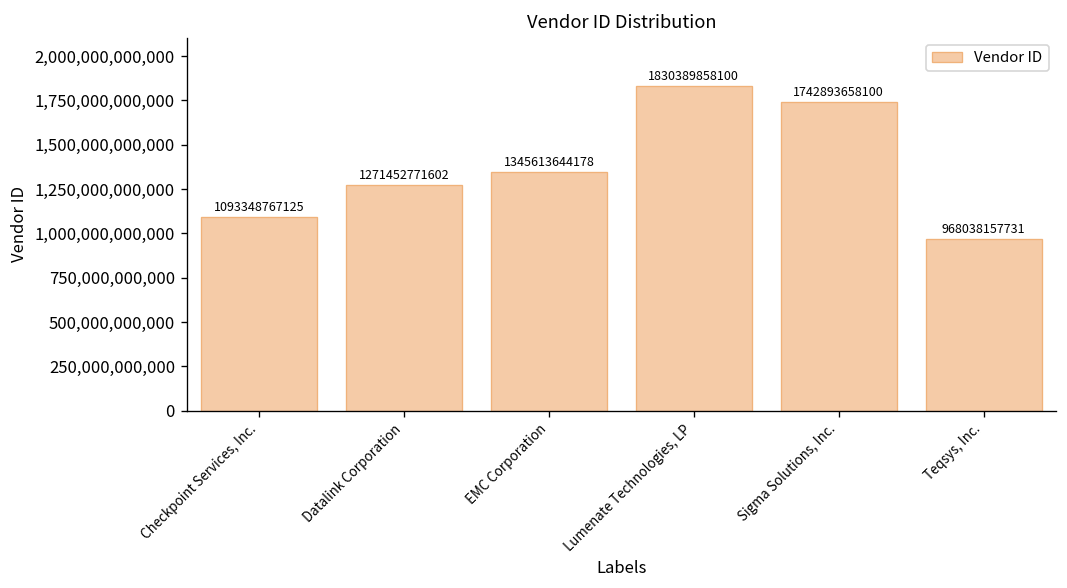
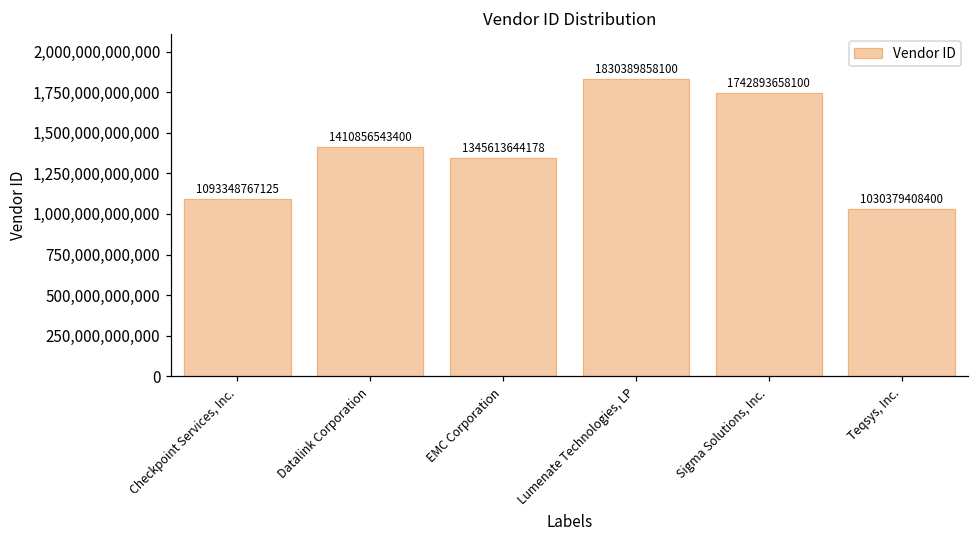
  {
    "Checkpoint Services, Inc.": 1093348767125,
-   "Datalink Corporation": 1271452771602,
+   "Datalink Corporation": 1410856543400,
    "EMC Corporation": 1345613644178,
    "Lumenate Technologies, LP": 1830389858100,
    "Sigma Solutions, Inc.": 1742893658100,
-   "Teqsys, Inc.": 968038157731
+   "Teqsys, Inc.": 1030379408400
  }
